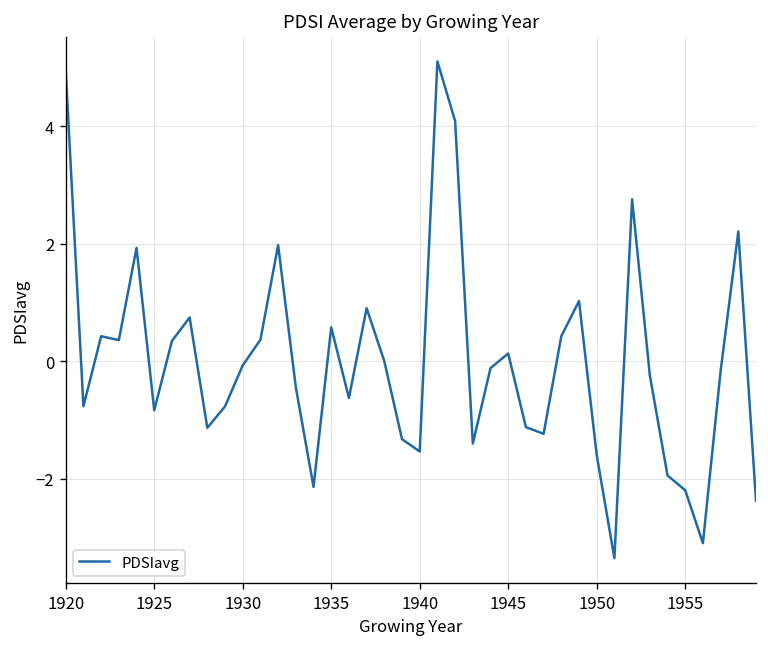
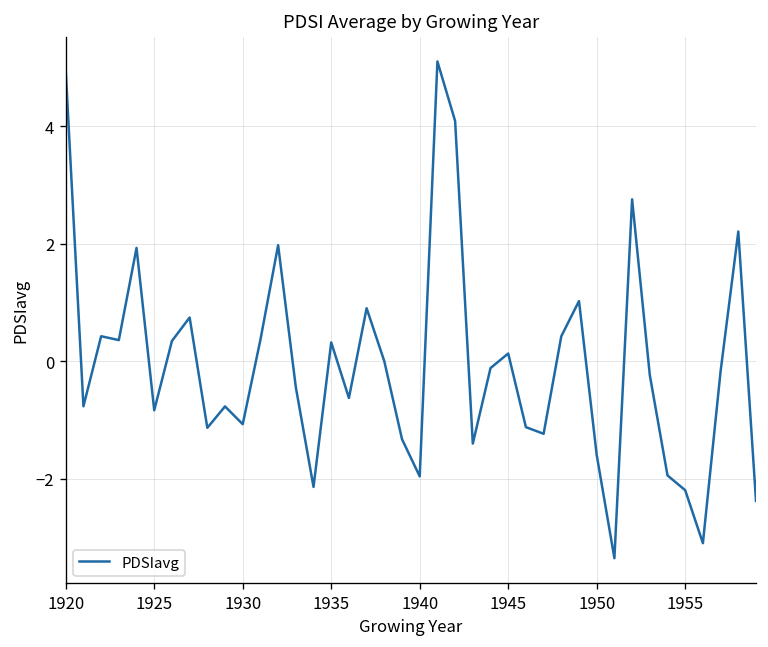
  {
    "1920": 4.9,
    "1925": -0.8,
-   "1930": -0.1,
-   "1935": 0.6,
-   "1940": -1.5,
+   "1930": -1.1,
+   "1935": 0.3,
+   "1940": -2.0,
    "1945": 0.1,
    "1950": -1.6,
    "1955": -2.2
  }
